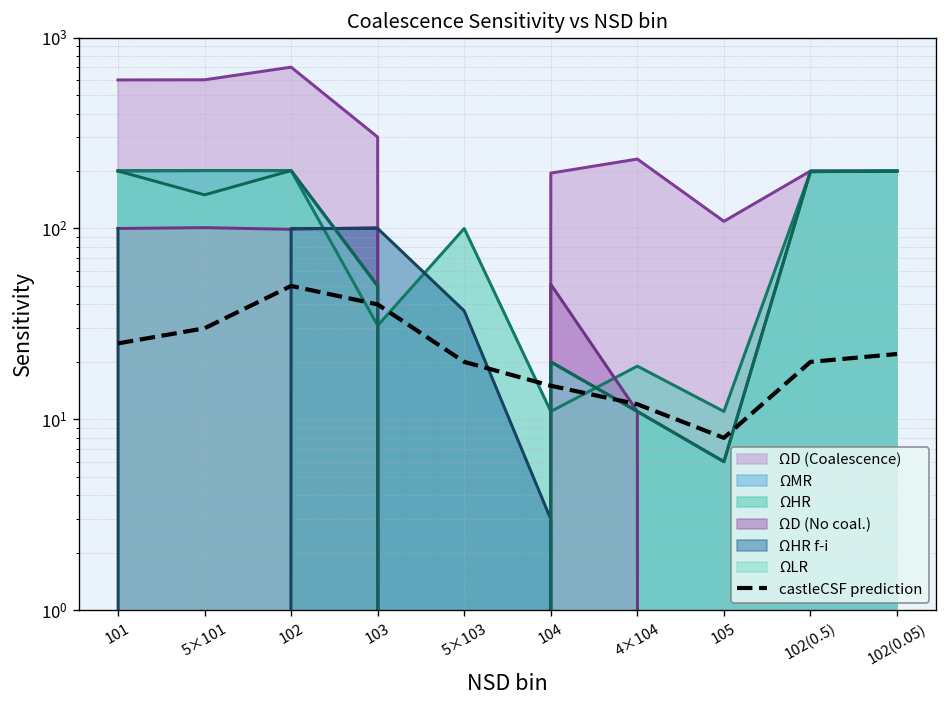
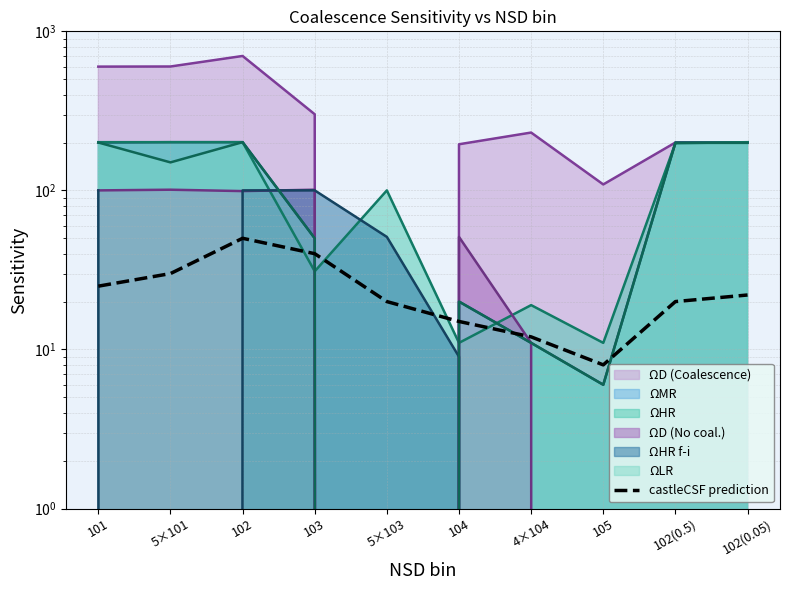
  {
    "ΩHR f-i": {
-     "5×103": 37,
-     "104": 3
+     "5×103": 51,
+     "104": 9
    },
    "castleCSF prediction": {
      "101": 25,
      "5×101": 30,
      "102": 50,
      "103": 40,
      "5×103": 20,
      "104": 15,
      "4×104": 12,
      "105": 8,
      "102(0.5)": 20,
      "102(0.05)": 22
    }
  }
